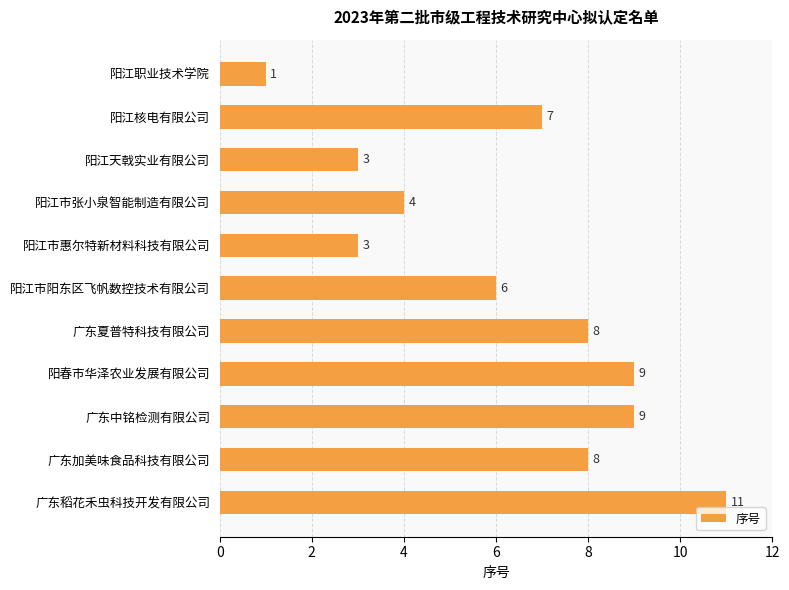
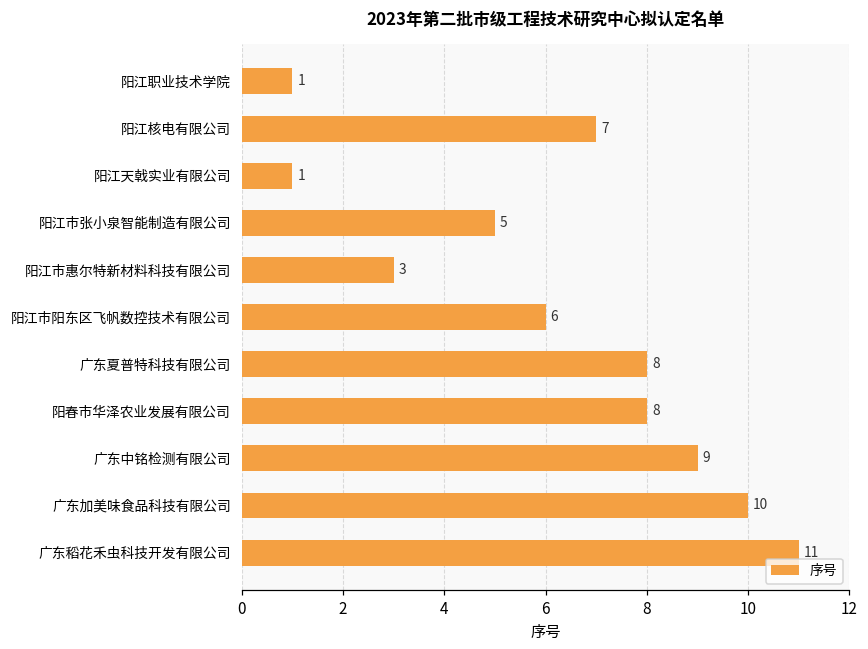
  {
    "阳江职业技术学院": 1,
    "阳江核电有限公司": 7,
-   "阳江天戟实业有限公司": 3,
-   "阳江市张小泉智能制造有限公司": 4,
+   "阳江天戟实业有限公司": 1,
+   "阳江市张小泉智能制造有限公司": 5,
    "阳江市惠尔特新材料科技有限公司": 3,
    "阳江市阳东区飞帆数控技术有限公司": 6,
    "广东夏普特科技有限公司": 8,
-   "阳春市华泽农业发展有限公司": 9,
+   "阳春市华泽农业发展有限公司": 8,
    "广东中铭检测有限公司": 9,
-   "广东加美味食品科技有限公司": 8
+   "广东加美味食品科技有限公司": 10
  }
